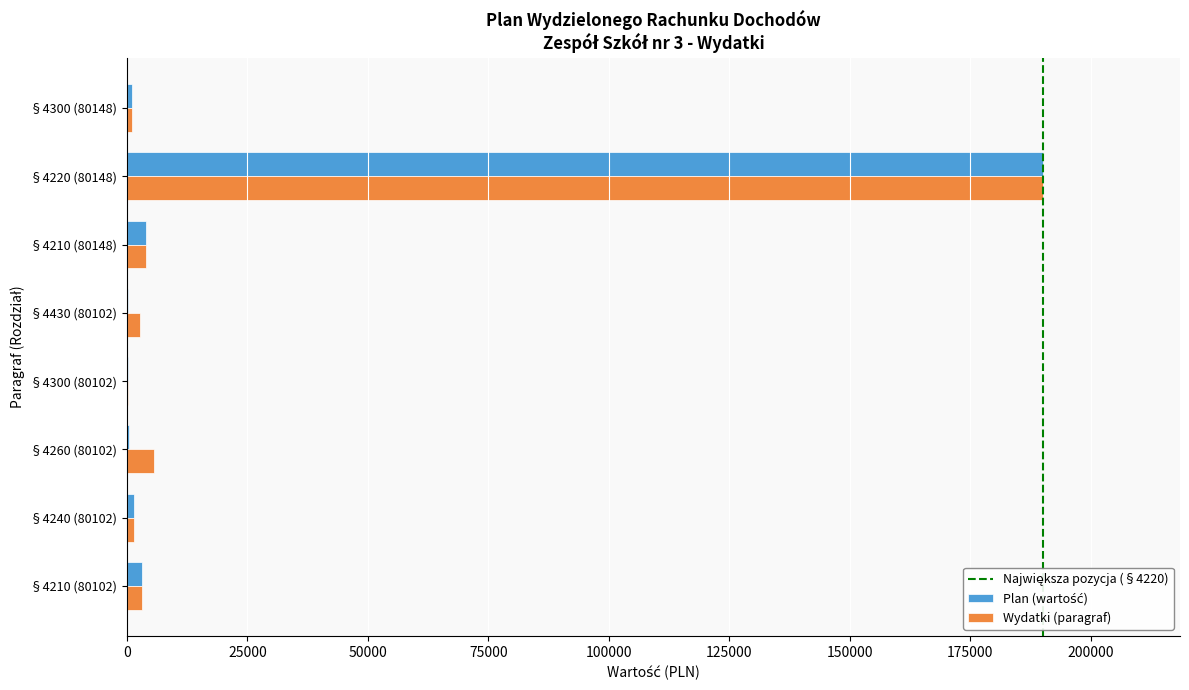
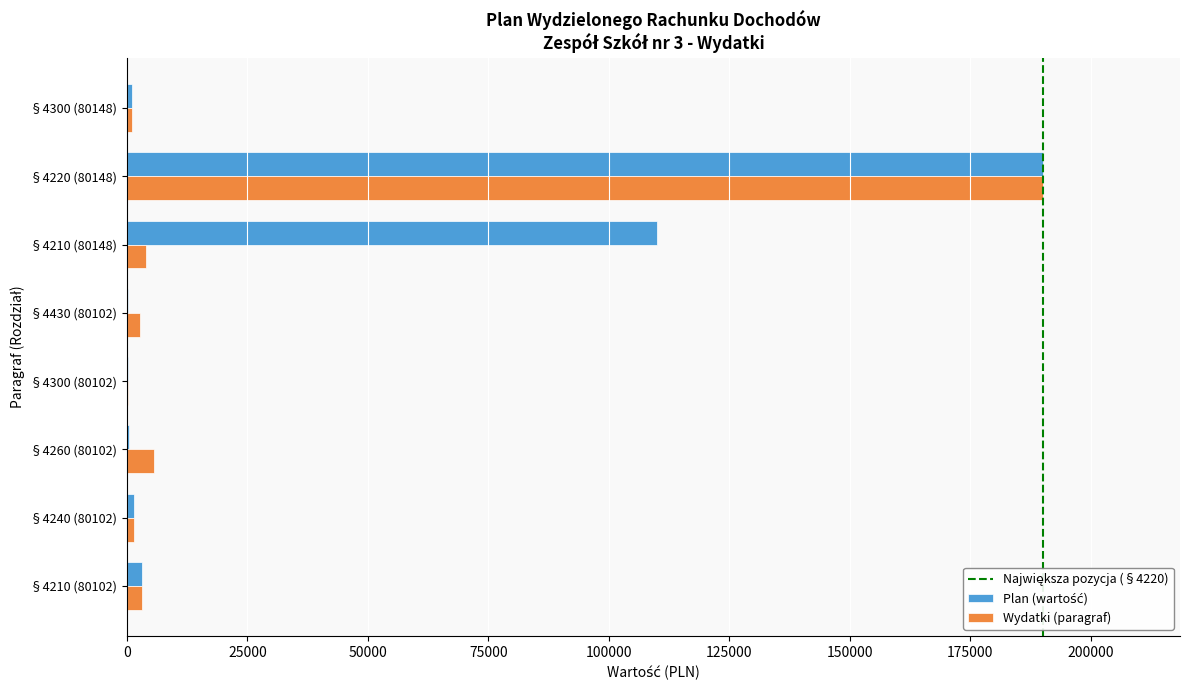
  {
    "Plan (wartość)": {
      "§4300 (80148)": 1000,
      "§4220 (80148)": 190000,
-     "§4210 (80148)": 4000,
+     "§4210 (80148)": 110000,
      "§4240 (80102)": 2000,
      "§4210 (80102)": 3000
    },
    "Wydatki (paragraf)": {
      "§4300 (80148)": 1000,
      "§4220 (80148)": 190000,
      "§4210 (80148)": 4000,
      "§4430 (80102)": 3000,
      "§4260 (80102)": 6000,
      "§4240 (80102)": 2000,
      "§4210 (80102)": 3000
    }
  }
